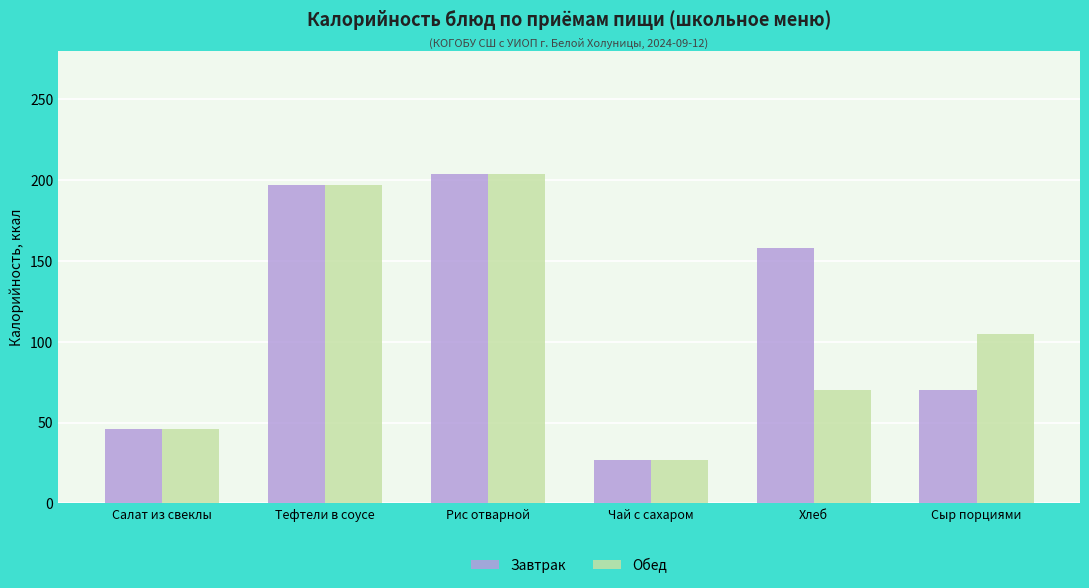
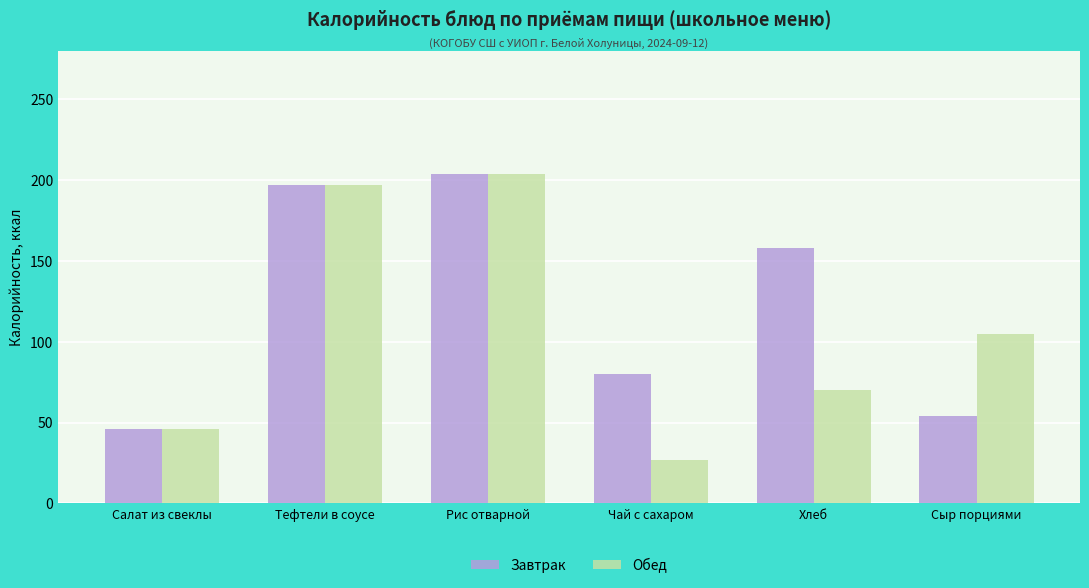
  {
    "Завтрак": {
      "Салат из свеклы": 46,
      "Тефтели в соусе": 197,
      "Рис отварной": 204,
-     "Чай с сахаром": 27,
+     "Чай с сахаром": 80,
      "Хлеб": 158,
-     "Сыр порциями": 70
+     "Сыр порциями": 54
    },
    "Обед": {
      "Салат из свеклы": 46,
      "Тефтели в соусе": 197,
      "Рис отварной": 204,
      "Чай с сахаром": 27,
      "Хлеб": 70,
      "Сыр порциями": 105
    }
  }
